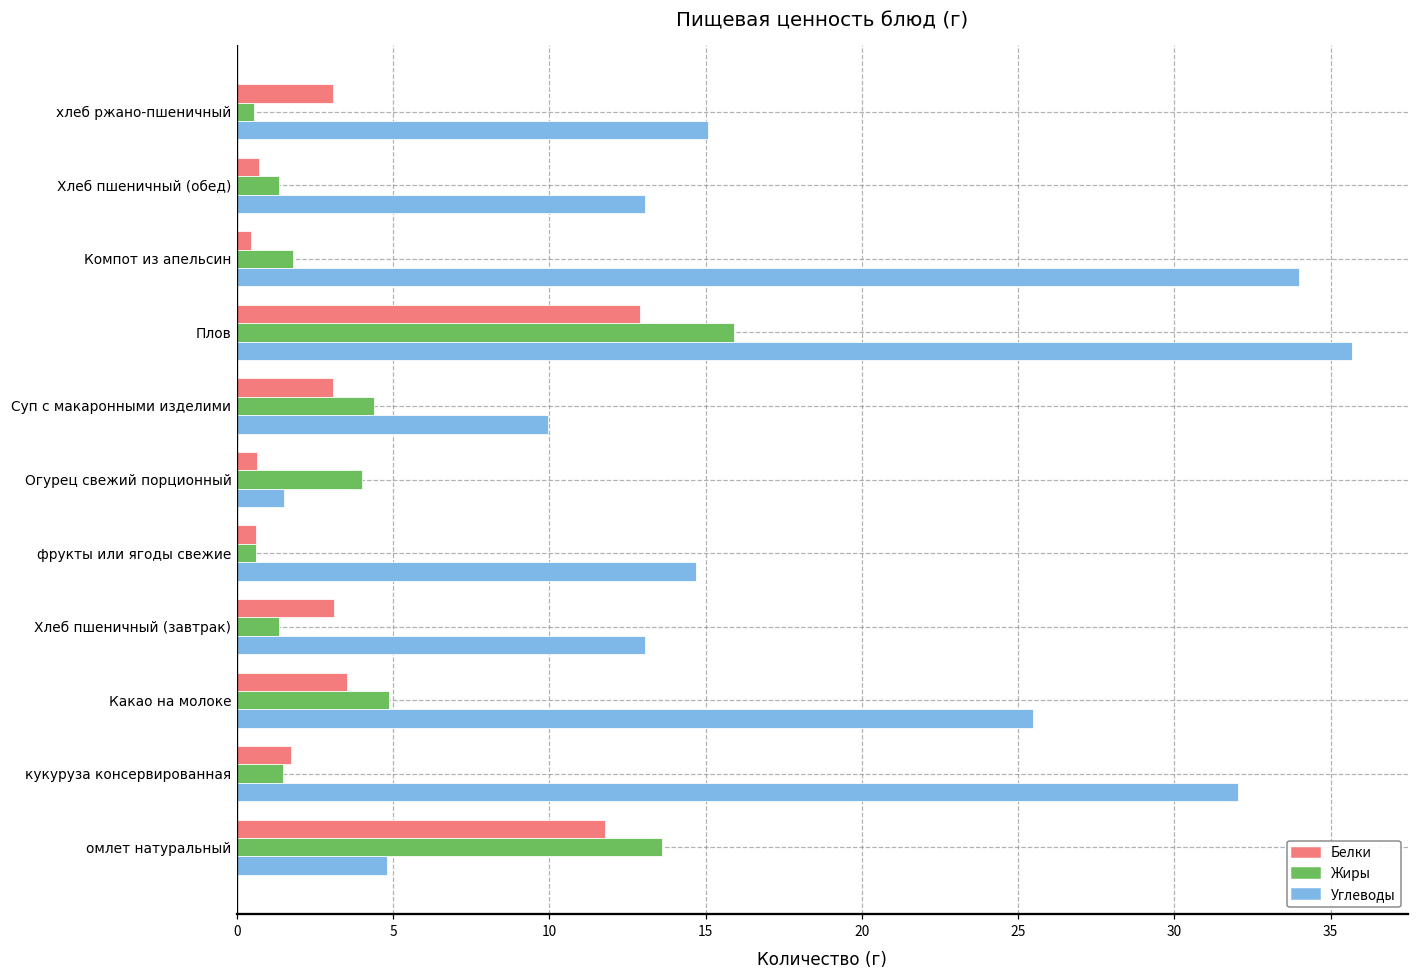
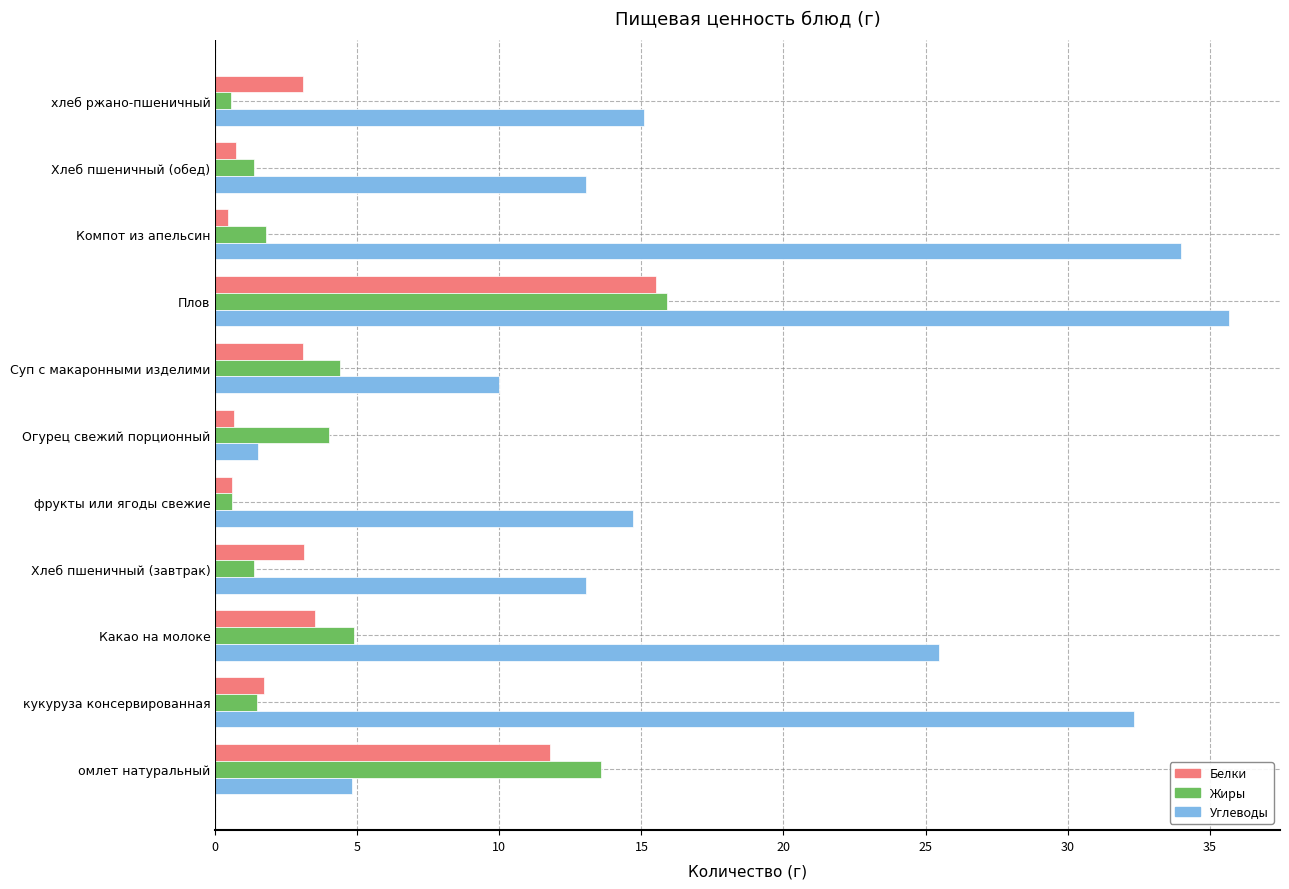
  {
    "Белки": {
      "хлеб ржано-пшеничный": 3.1,
      "Хлеб пшеничный (обед)": 0.7,
      "Компот из апельсин": 0.4,
-     "Плов": 12.9,
+     "Плов": 15.5,
      "Суп с макаронными изделими": 3.1,
      "Огурец свежий порционный": 0.7,
      "фрукты или ягоды свежие": 0.6,
      "Хлеб пшеничный (завтрак)": 3.1,
      "Какао на молоке": 3.5,
      "кукуруза консервированная": 1.7,
      "омлет натуральный": 11.8
    },
    "Жиры": {
      "хлеб ржано-пшеничный": 0.6,
      "Хлеб пшеничный (обед)": 1.4,
      "Компот из апельсин": 1.8,
      "Плов": 15.9,
      "Суп с макаронными изделими": 4.4,
      "Огурец свежий порционный": 4.0,
      "фрукты или ягоды свежие": 0.6,
      "Хлеб пшеничный (завтрак)": 1.4,
      "Какао на молоке": 4.9,
      "кукуруза консервированная": 1.5,
      "омлет натуральный": 13.6
    },
    "Углеводы": {
      "хлеб ржано-пшеничный": 15.1,
      "Хлеб пшеничный (обед)": 13.1,
      "Компот из апельсин": 34.0,
      "Плов": 35.7,
      "Суп с макаронными изделими": 10.0,
      "Огурец свежий порционный": 1.5,
      "фрукты или ягоды свежие": 14.7,
      "Хлеб пшеничный (завтрак)": 13.1,
      "Какао на молоке": 25.5,
-     "кукуруза консервированная": 32.0,
+     "кукуруза консервированная": 32.3,
      "омлет натуральный": 4.8
    }
  }
